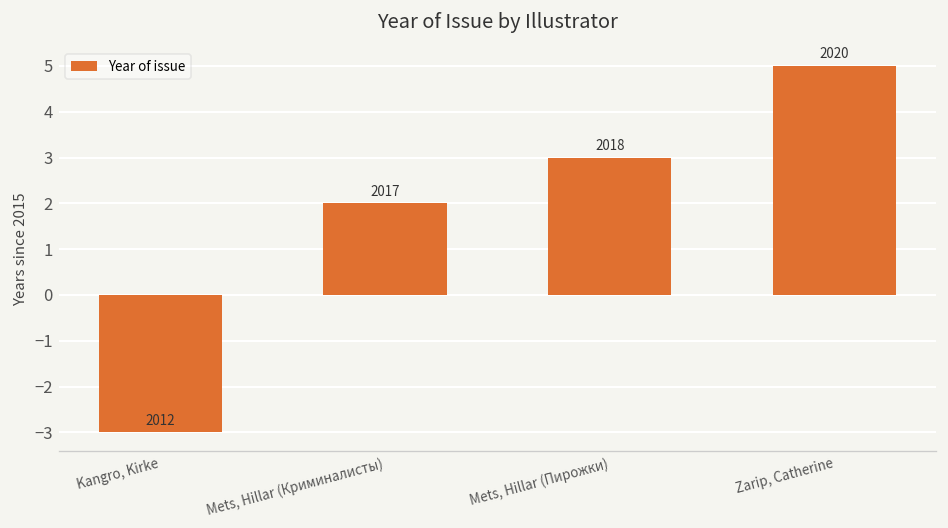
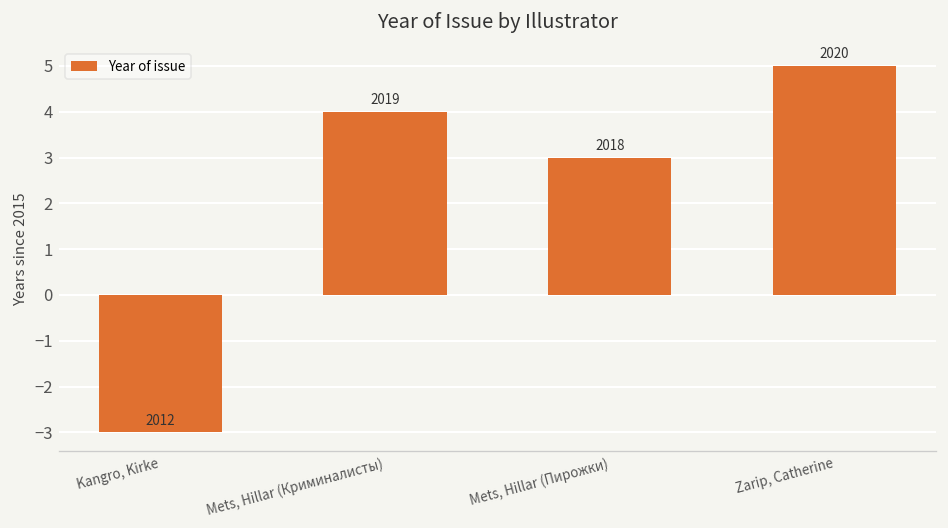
  {
-   "Mets, Hillar (Криминалисты)": 2017
+   "Mets, Hillar (Криминалисты)": 2019
  }
